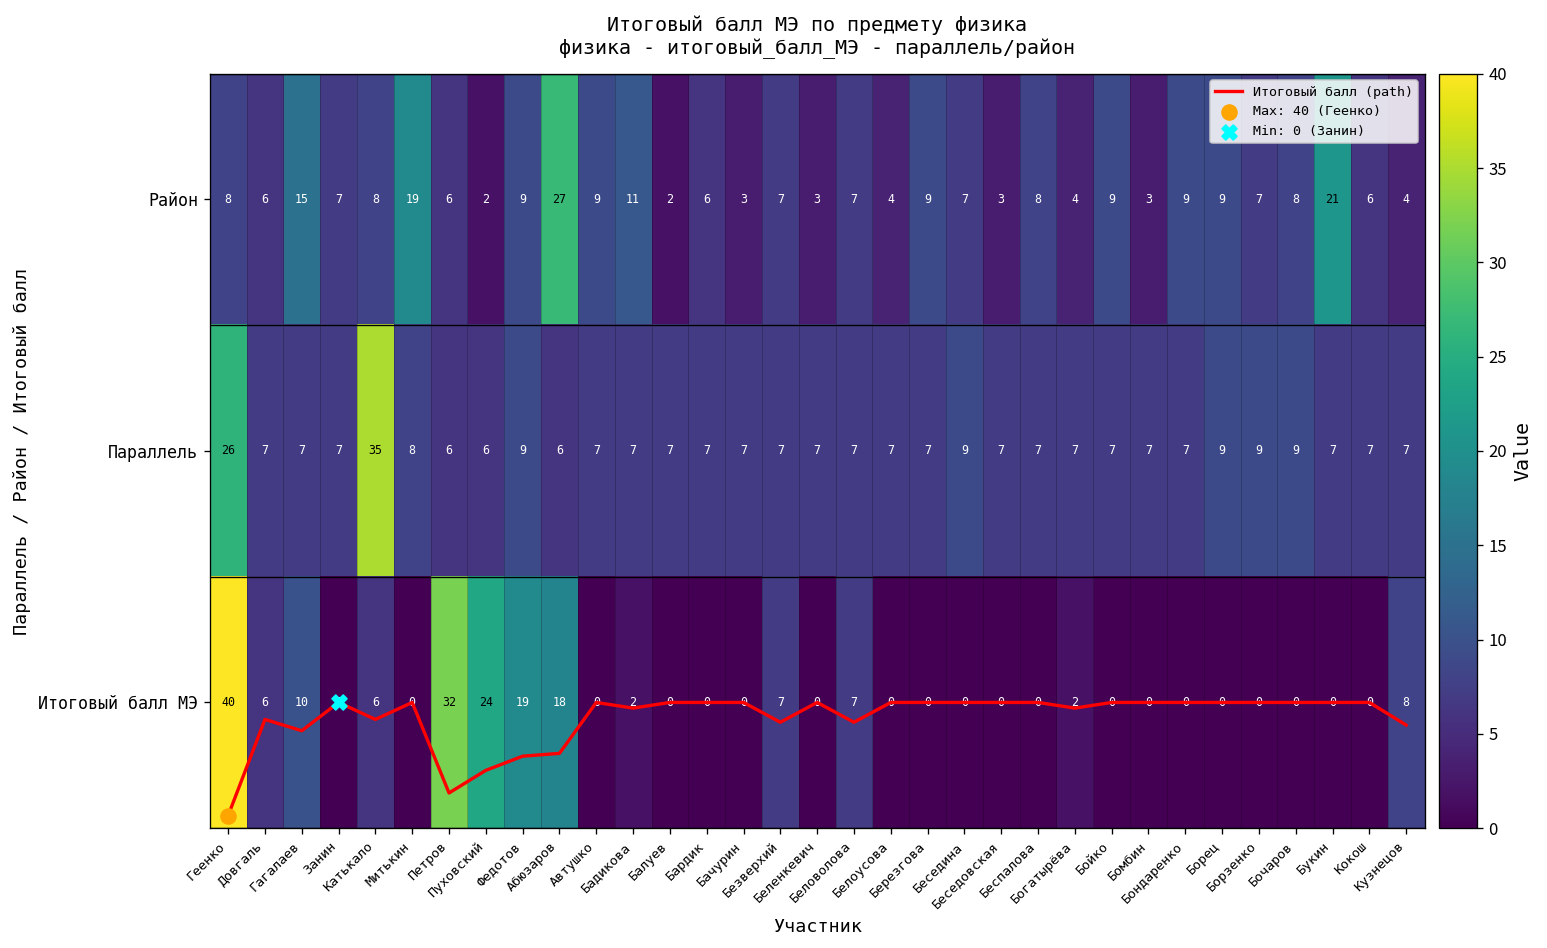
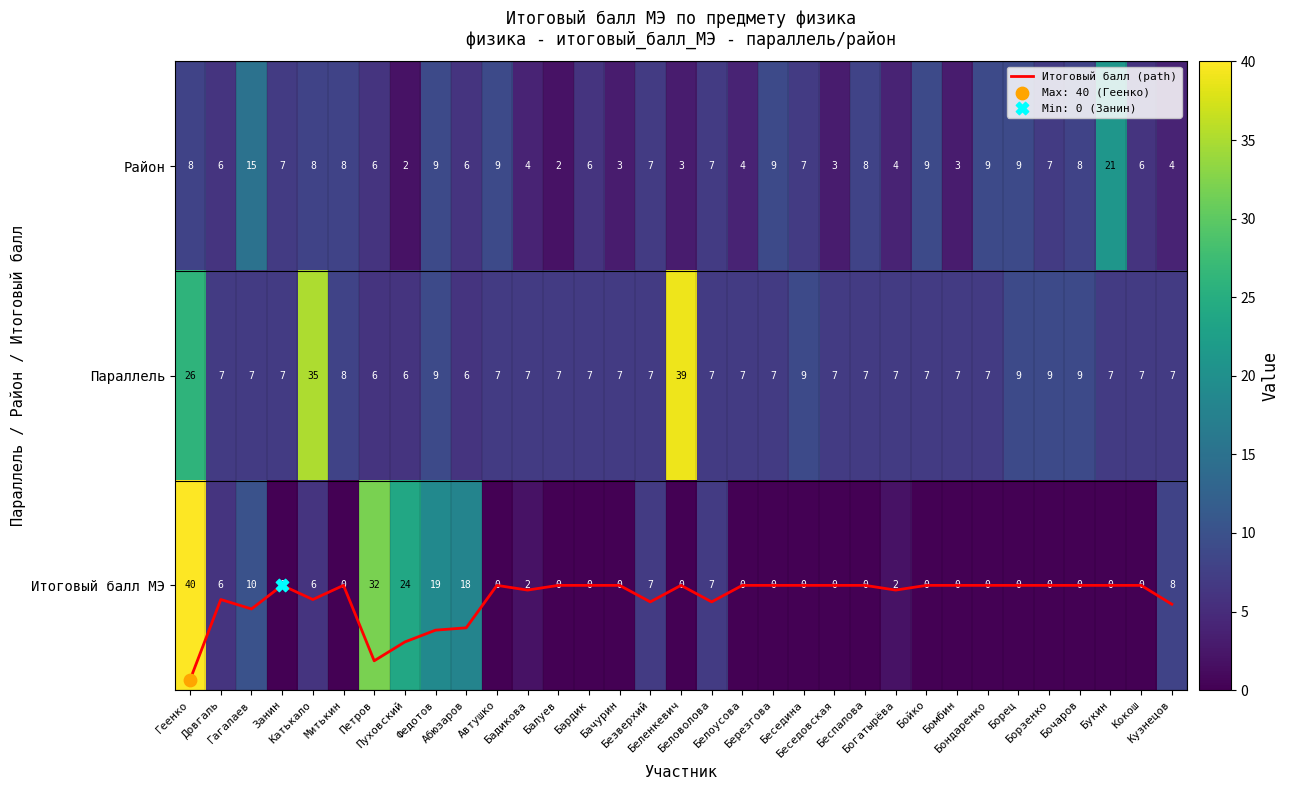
  {
    "Район": {
      "Геенко": 8,
      "Довгаль": 6,
      "Гагалаев": 15,
      "Занин": 7,
      "Катькало": 8,
-     "Митькин": 19,
+     "Митькин": 8,
      "Петров": 6,
      "Пуховский": 2,
      "Федотов": 9,
-     "Абюзаров": 27,
+     "Абюзаров": 6,
      "Автушко": 9,
-     "Бадикова": 11,
+     "Бадикова": 4,
      "Балуев": 2,
      "Бардик": 6,
      "Бачурин": 3,
      "Безверхий": 7,
      "Беленкевич": 3,
      "Беловолова": 7,
      "Белоусова": 4,
      "Березгова": 9,
      "Беседина": 7,
      "Беседовская": 3,
      "Беспалова": 8,
      "Богатырёва": 4,
      "Бойко": 9,
      "Бомбин": 3,
      "Бондаренко": 9,
      "Борец": 9,
      "Борзенко": 7,
      "Бочаров": 8,
      "Букин": 21,
      "Кокош": 6,
      "Кузнецов": 4
    },
    "Параллель": {
      "Геенко": 26,
      "Довгаль": 7,
      "Гагалаев": 7,
      "Занин": 7,
      "Катькало": 35,
      "Митькин": 8,
      "Петров": 6,
      "Пуховский": 6,
      "Федотов": 9,
      "Абюзаров": 6,
      "Автушко": 7,
      "Бадикова": 7,
      "Балуев": 7,
      "Бардик": 7,
      "Бачурин": 7,
      "Безверхий": 7,
-     "Беленкевич": 7,
+     "Беленкевич": 39,
      "Беловолова": 7,
      "Белоусова": 7,
      "Березгова": 7,
      "Беседина": 9,
      "Беседовская": 7,
      "Беспалова": 7,
      "Богатырёва": 7,
      "Бойко": 7,
      "Бомбин": 7,
      "Бондаренко": 7,
      "Борец": 9,
      "Борзенко": 9,
      "Бочаров": 9,
      "Букин": 7,
      "Кокош": 7,
      "Кузнецов": 7
    },
    "Итоговый балл МЭ": {
      "Геенко": 40,
      "Довгаль": 6,
      "Гагалаев": 10,
      "Катькало": 6,
      "Петров": 32,
      "Пуховский": 24,
      "Федотов": 19,
      "Абюзаров": 18,
      "Безверхий": 7,
      "Беловолова": 7,
      "Кузнецов": 8
    }
  }
